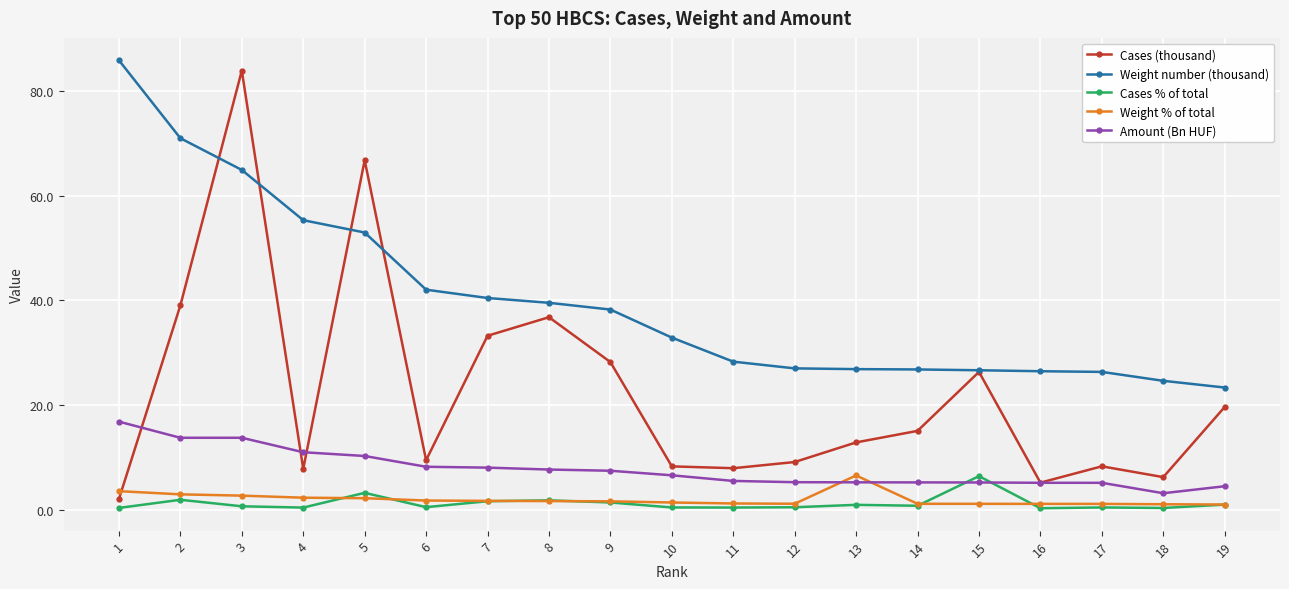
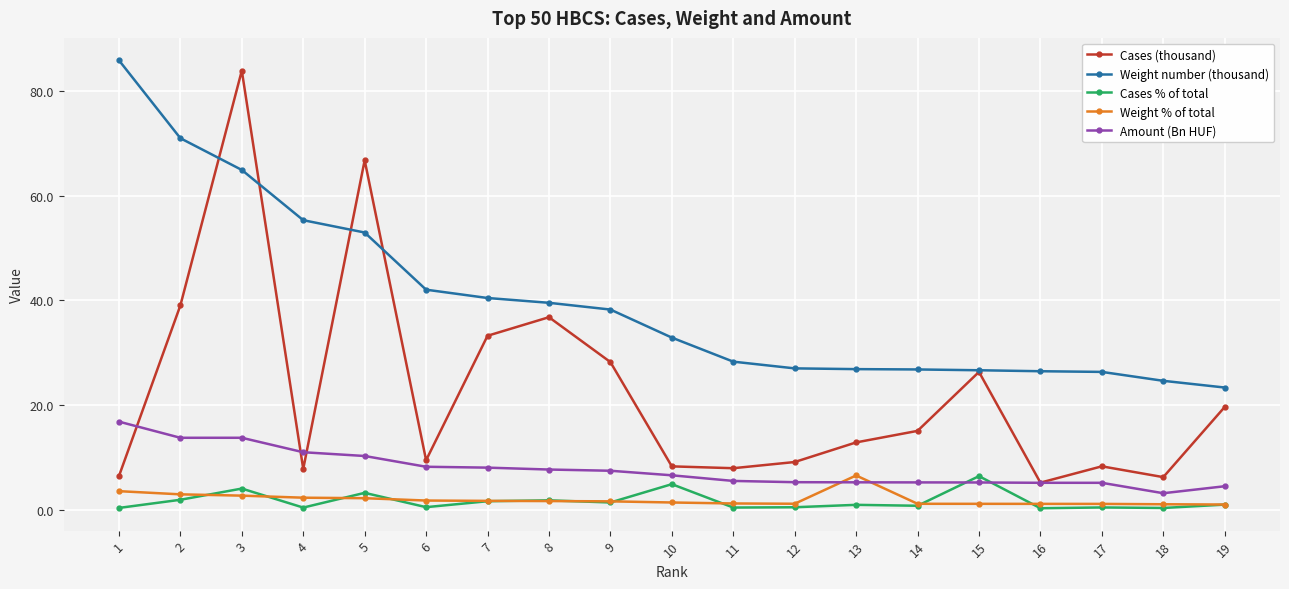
  {
    "Cases (thousand)": {
-     "1": 2,
+     "1": 6,
      "2": 39,
      "3": 84,
      "4": 8,
      "5": 67,
      "6": 9,
      "7": 33,
      "8": 37,
      "9": 28,
      "10": 8,
      "11": 8,
      "12": 9,
      "13": 13,
      "14": 15,
      "17": 8,
      "18": 6,
      "19": 20
    },
    "Weight number (thousand)": {
      "1": 86,
      "2": 71,
      "3": 65,
      "4": 55,
      "5": 53,
      "6": 42,
      "7": 40,
      "8": 40,
      "9": 38,
      "10": 33,
      "11": 28,
      "12": 27,
      "13": 27,
      "14": 27,
      "16": 26,
      "17": 26,
      "18": 25,
      "19": 23
    },
    "Cases % of total": {
      "1": 0,
      "2": 2,
-     "3": 1,
+     "3": 4,
      "4": 0,
      "5": 3,
      "6": 0,
-     "10": 0,
+     "10": 5,
      "11": 0,
      "12": 0,
      "13": 1,
      "15": 6,
      "16": 0,
      "17": 0,
      "18": 0
    },
    "Weight % of total": {
      "1": 4,
      "2": 3,
      "3": 3,
      "4": 2,
      "5": 2,
      "6": 2,
      "10": 1,
      "11": 1,
      "12": 1,
      "13": 7,
      "15": 1,
      "16": 1,
      "17": 1,
      "18": 1
    },
    "Amount (Bn HUF)": {
      "1": 17,
      "2": 14,
      "3": 14,
      "4": 11,
      "5": 10,
      "6": 8,
      "7": 8,
      "8": 8,
      "9": 7,
      "10": 7,
      "11": 5,
      "12": 5,
      "13": 5,
      "14": 5,
      "15": 5,
      "17": 5,
      "18": 3,
      "19": 4
    }
  }
